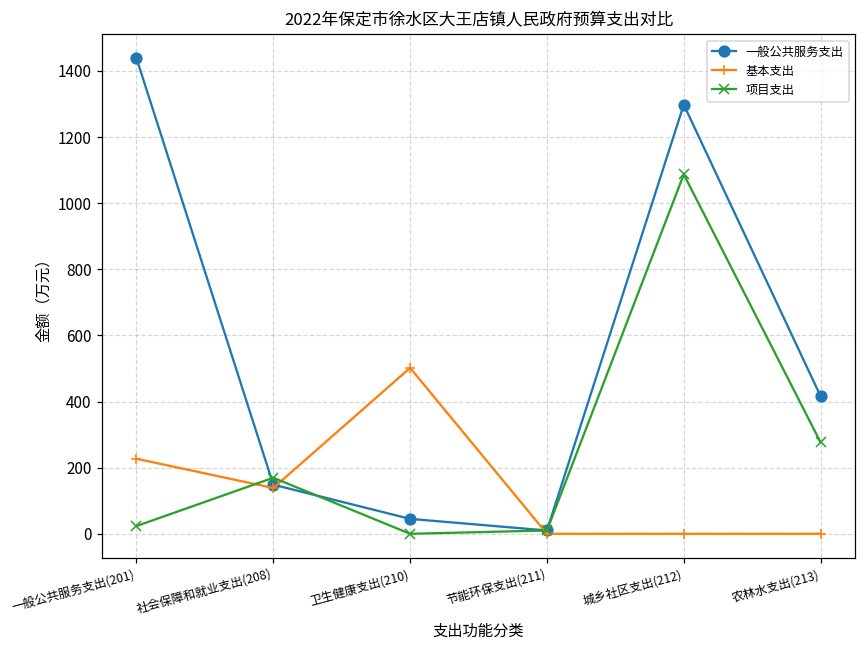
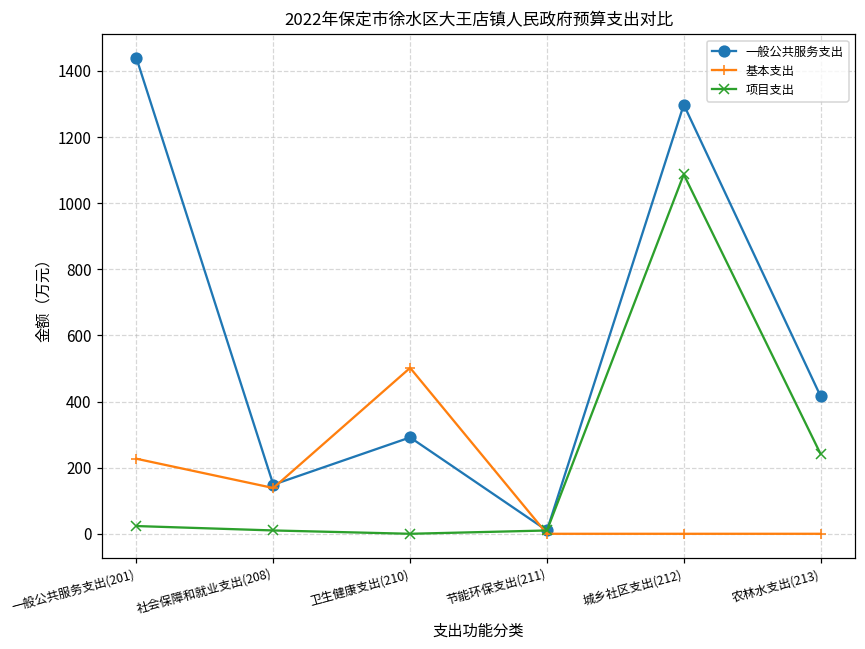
  {
    "一般公共服务支出": {
      "一般公共服务支出(201)": 1440,
      "社会保障和就业支出(208)": 150,
-     "卫生健康支出(210)": 50,
+     "卫生健康支出(210)": 290,
      "城乡社区支出(212)": 1300,
      "农林水支出(213)": 420
    },
    "基本支出": {
      "一般公共服务支出(201)": 230,
      "社会保障和就业支出(208)": 140,
      "卫生健康支出(210)": 500,
      "节能环保支出(211)": 0,
      "城乡社区支出(212)": 0,
      "农林水支出(213)": 0
    },
    "项目支出": {
      "一般公共服务支出(201)": 20,
-     "社会保障和就业支出(208)": 170,
+     "社会保障和就业支出(208)": 10,
      "卫生健康支出(210)": 0,
      "城乡社区支出(212)": 1090,
-     "农林水支出(213)": 280
+     "农林水支出(213)": 240
    }
  }
